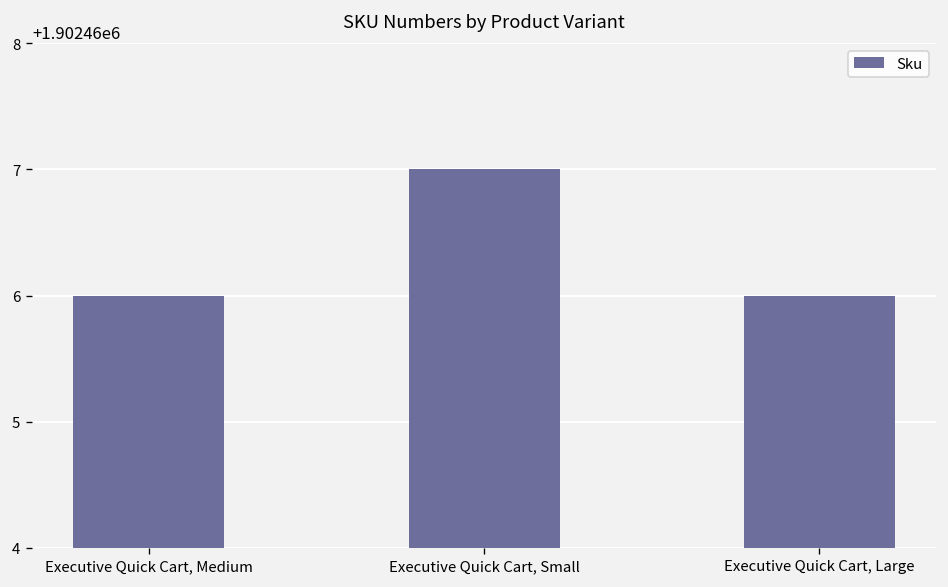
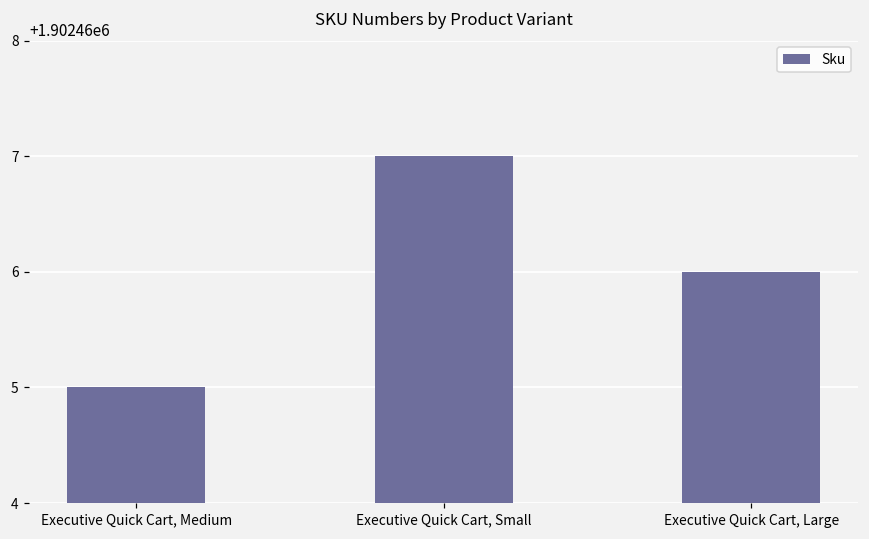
  {
-   "Executive Quick Cart, Medium": 1902466,
+   "Executive Quick Cart, Medium": 1902465,
    "Executive Quick Cart, Small": 1902467,
    "Executive Quick Cart, Large": 1902466
  }
